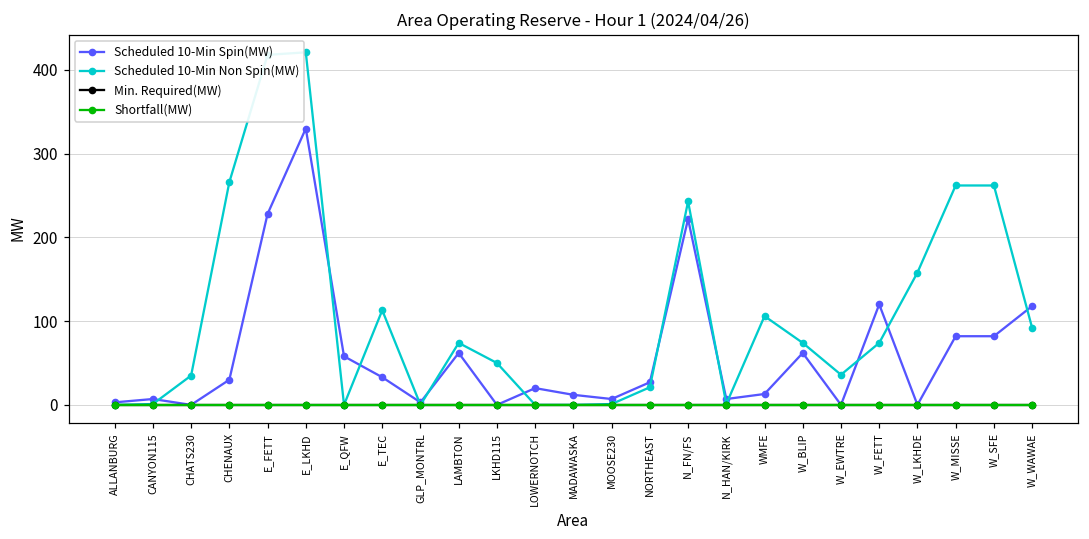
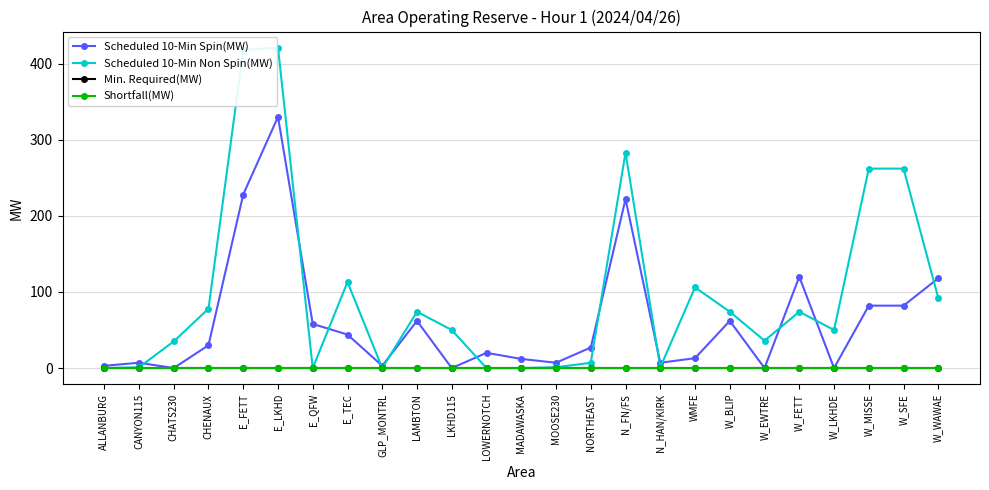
  {
    "Scheduled 10-Min Spin(MW)": {
      "CANYON115": 10,
      "CHENAUX": 30,
      "E_FETT": 230,
      "E_LKHD": 330,
      "E_QFW": 60,
-     "E_TEC": 30,
+     "E_TEC": 40,
      "LAMBTON": 60,
      "LOWERNOTCH": 20,
      "MADAWASKA": 10,
      "MOOSE230": 10,
      "NORTHEAST": 30,
      "N_FN/FS": 220,
      "N_HAN/KIRK": 10,
      "WMFE": 10,
      "W_BLIP": 60,
      "W_FETT": 120,
      "W_MISSE": 80,
      "W_SFE": 80,
      "W_WAWAE": 120
    },
    "Scheduled 10-Min Non Spin(MW)": {
      "CHATS230": 40,
-     "CHENAUX": 270,
+     "CHENAUX": 80,
      "E_LKHD": 420,
      "E_TEC": 110,
      "LAMBTON": 70,
      "LKHD115": 50,
-     "NORTHEAST": 20,
-     "N_FN/FS": 240,
+     "NORTHEAST": 10,
+     "N_FN/FS": 280,
      "WMFE": 110,
      "W_BLIP": 70,
      "W_EWTRE": 40,
      "W_FETT": 70,
-     "W_LKHDE": 160,
+     "W_LKHDE": 50,
      "W_MISSE": 260,
      "W_SFE": 260,
      "W_WAWAE": 90
    },
    "Shortfall(MW)": {
      "CHENAUX": 0,
      "E_FETT": 0,
      "E_LKHD": 0,
      "E_TEC": 0,
      "LAMBTON": 0,
      "NORTHEAST": 0,
      "N_FN/FS": 0,
      "WMFE": 0,
      "W_BLIP": 0,
      "W_FETT": 0,
      "W_MISSE": 0,
      "W_SFE": 0,
      "W_WAWAE": 0
    }
  }
